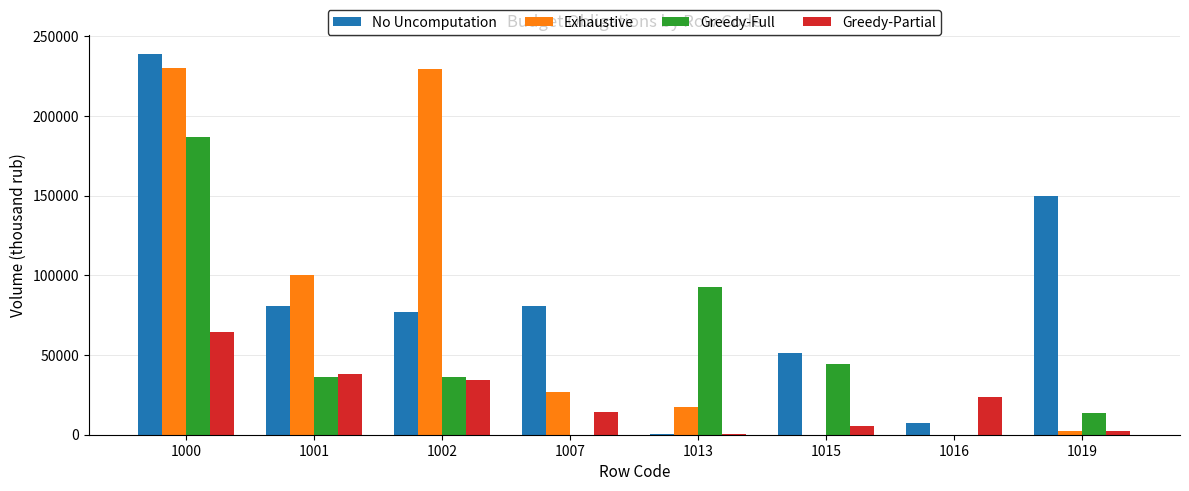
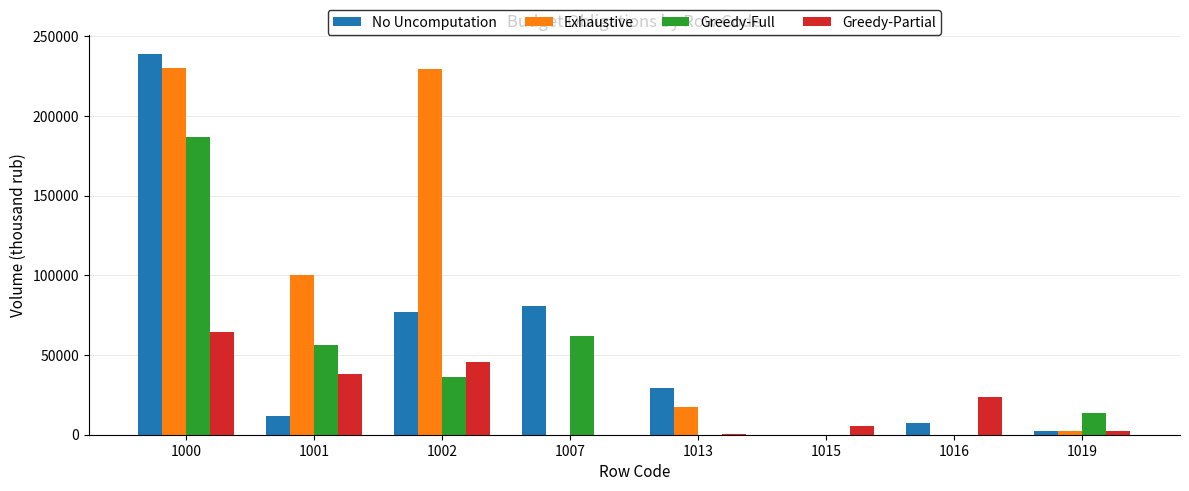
  {
    "No Uncomputation": {
      "1000": 239000,
-     "1001": 81000,
+     "1001": 12000,
      "1002": 77000,
      "1007": 81000,
-     "1013": 1000,
-     "1015": 51000,
+     "1013": 30000,
+     "1015": 0,
      "1016": 8000,
-     "1019": 150000
+     "1019": 2000
    },
    "Exhaustive": {
      "1000": 230000,
      "1001": 100000,
      "1002": 229000,
-     "1007": 27000,
+     "1007": 0,
      "1013": 17000,
      "1016": 0,
      "1019": 2000
    },
    "Greedy-Full": {
      "1000": 187000,
-     "1001": 36000,
+     "1001": 56000,
      "1002": 36000,
-     "1007": 0,
-     "1013": 93000,
-     "1015": 45000,
+     "1007": 62000,
+     "1013": 0,
+     "1015": 0,
      "1016": 0,
      "1019": 14000
    },
    "Greedy-Partial": {
      "1000": 64000,
      "1001": 38000,
-     "1002": 34000,
-     "1007": 14000,
+     "1002": 45000,
+     "1007": 0,
      "1015": 6000,
      "1016": 24000,
      "1019": 2000
    }
  }
